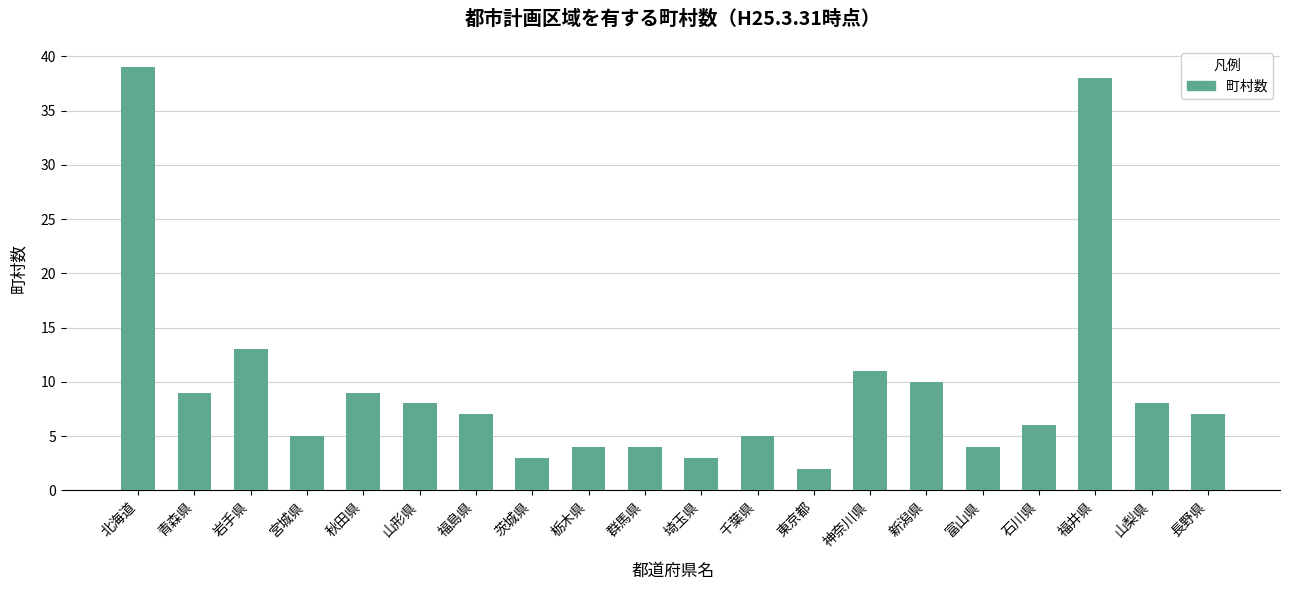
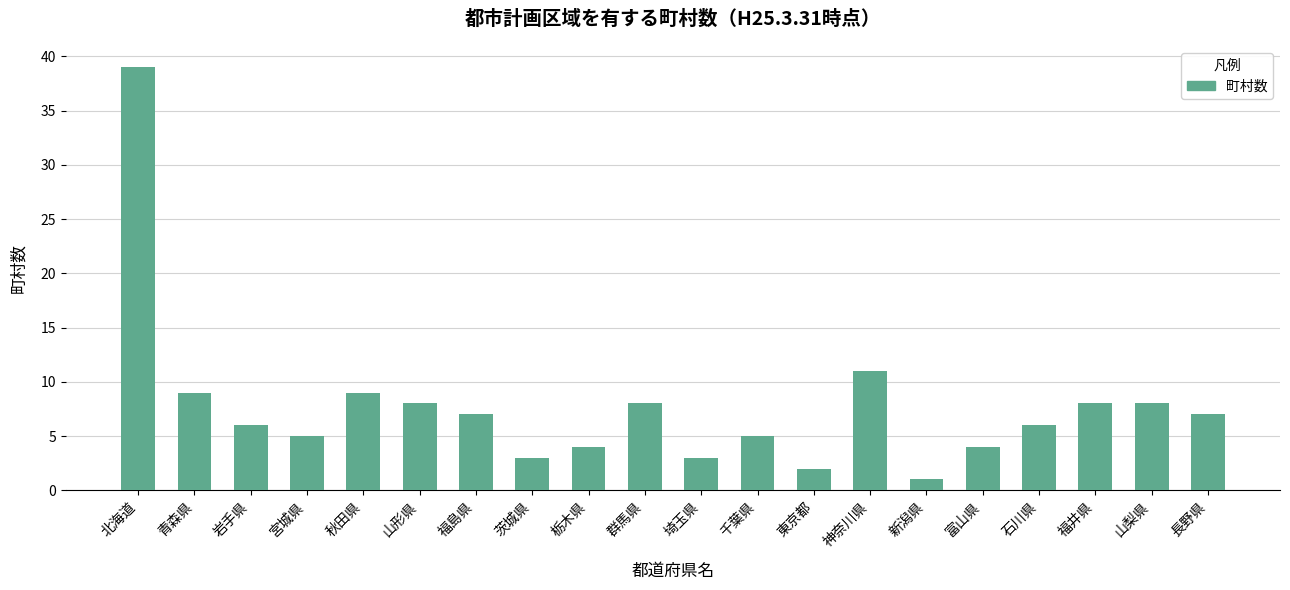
  {
    "北海道": 39,
    "青森県": 9,
-   "岩手県": 13,
+   "岩手県": 6,
    "宮城県": 5,
    "秋田県": 9,
    "山形県": 8,
    "福島県": 7,
    "茨城県": 3,
    "栃木県": 4,
-   "群馬県": 4,
+   "群馬県": 8,
    "埼玉県": 3,
    "千葉県": 5,
    "東京都": 2,
    "神奈川県": 11,
-   "新潟県": 10,
+   "新潟県": 1,
    "富山県": 4,
    "石川県": 6,
-   "福井県": 38,
+   "福井県": 8,
    "山梨県": 8,
    "長野県": 7
  }
